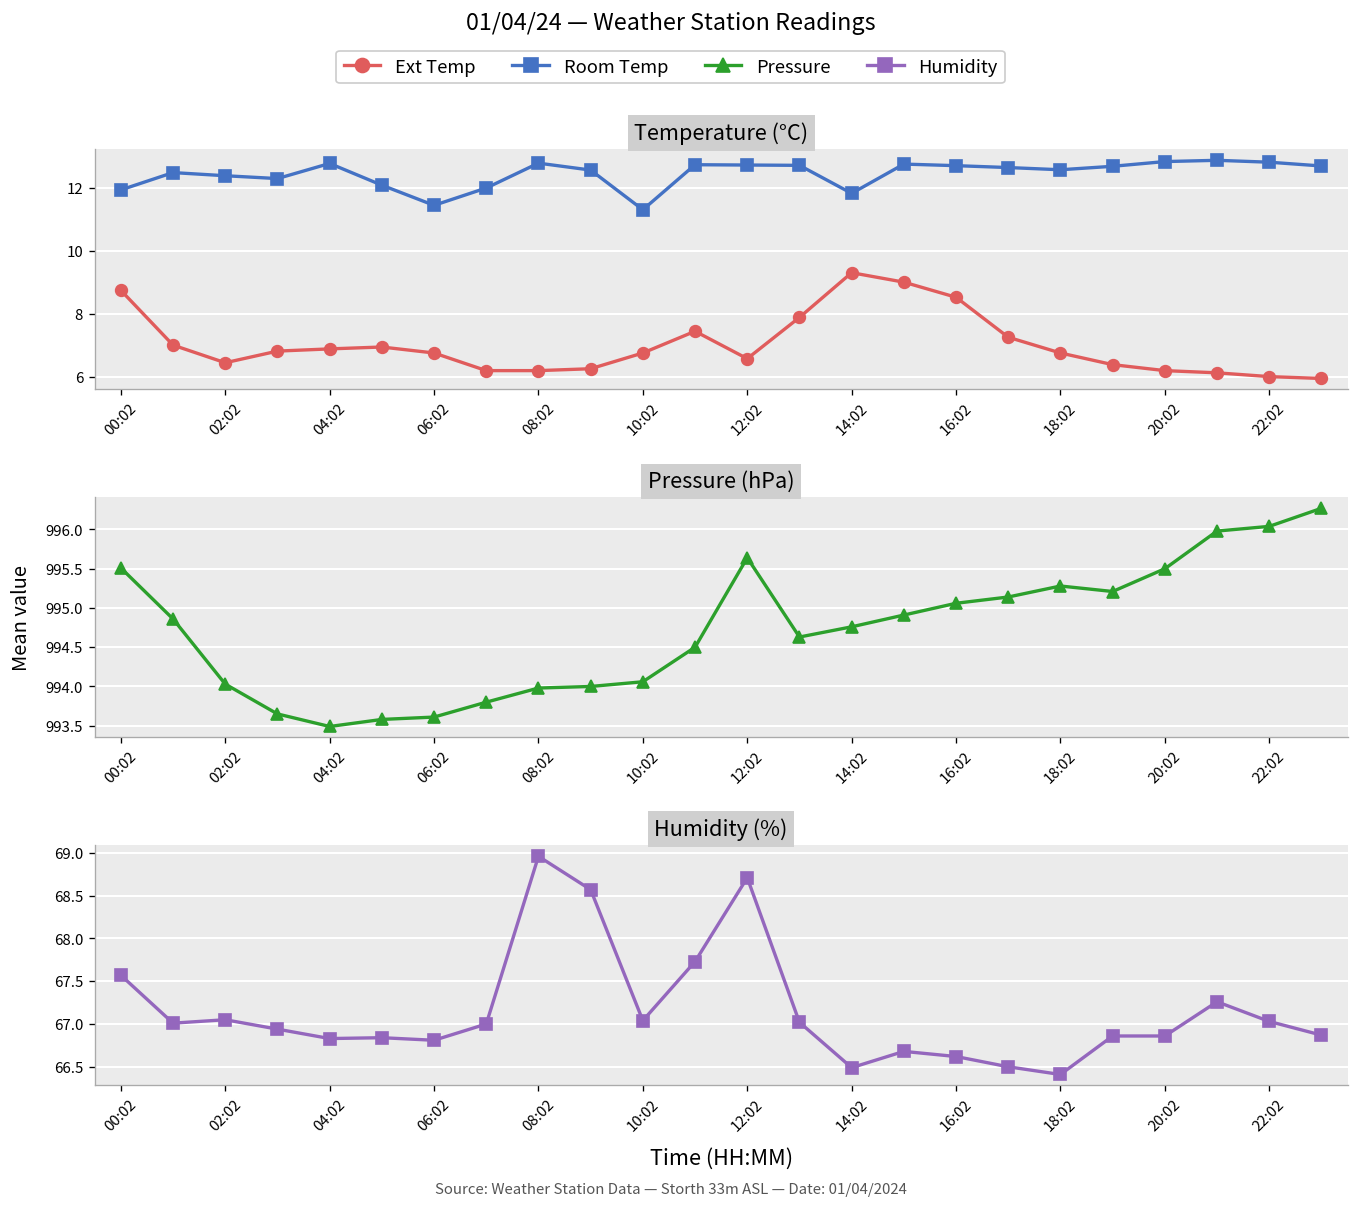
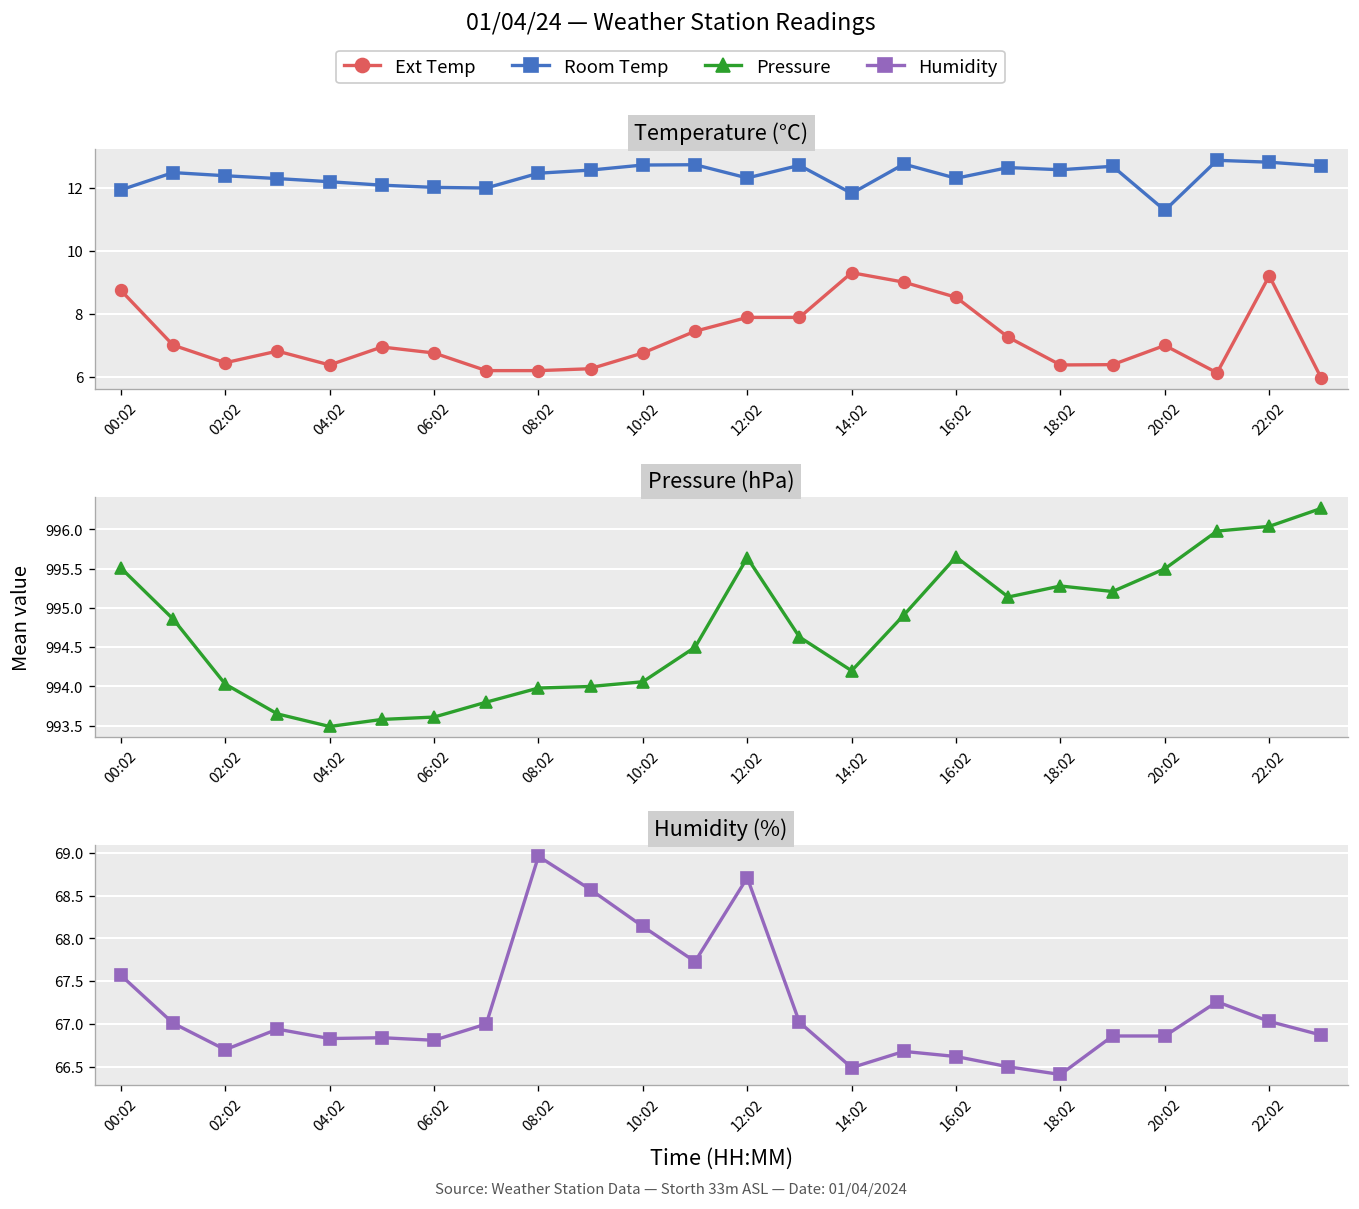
  {
    "Temperature (°C)": {
      "Ext Temp": {
        "00:02": 8.7,
        "02:02": 6.4,
-       "04:02": 6.9,
+       "04:02": 6.4,
        "06:02": 6.8,
        "08:02": 6.2,
        "10:02": 6.8,
-       "12:02": 6.6,
+       "12:02": 7.9,
        "14:02": 9.3,
        "16:02": 8.5,
-       "18:02": 6.8,
-       "20:02": 6.2,
-       "22:02": 6.0
+       "18:02": 6.4,
+       "20:02": 7.0,
+       "22:02": 9.2
      },
      "Room Temp": {
        "00:02": 11.9,
        "02:02": 12.4,
-       "04:02": 12.8,
-       "06:02": 11.4,
-       "08:02": 12.8,
-       "10:02": 11.3,
-       "12:02": 12.7,
+       "04:02": 12.2,
+       "06:02": 12.0,
+       "08:02": 12.5,
+       "10:02": 12.7,
+       "12:02": 12.3,
        "14:02": 11.8,
-       "16:02": 12.7,
+       "16:02": 12.3,
        "18:02": 12.6,
-       "20:02": 12.8,
+       "20:02": 11.3,
        "22:02": 12.8
      }
    },
    "Pressure (hPa)": {
      "00:02": 995.5,
      "02:02": 994.0,
      "04:02": 993.5,
      "06:02": 993.6,
      "08:02": 994.0,
      "10:02": 994.1,
      "12:02": 995.6,
-     "14:02": 994.8,
-     "16:02": 995.1,
+     "14:02": 994.2,
+     "16:02": 995.7,
      "18:02": 995.3,
      "20:02": 995.5,
      "22:02": 996.0
    },
    "Humidity (%)": {
      "00:02": 67.6,
-     "02:02": 67.1,
+     "02:02": 66.7,
      "04:02": 66.8,
      "06:02": 66.8,
      "08:02": 69.0,
-     "10:02": 67.0,
+     "10:02": 68.1,
      "12:02": 68.7,
      "14:02": 66.5,
      "16:02": 66.6,
      "18:02": 66.4,
      "20:02": 66.9,
      "22:02": 67.0
    }
  }
